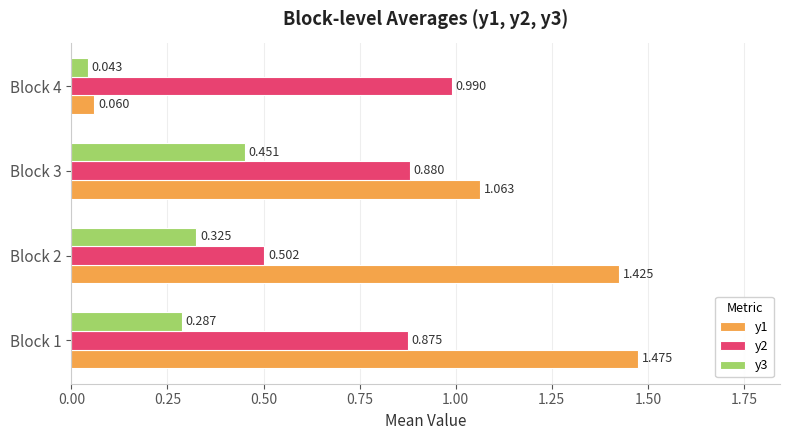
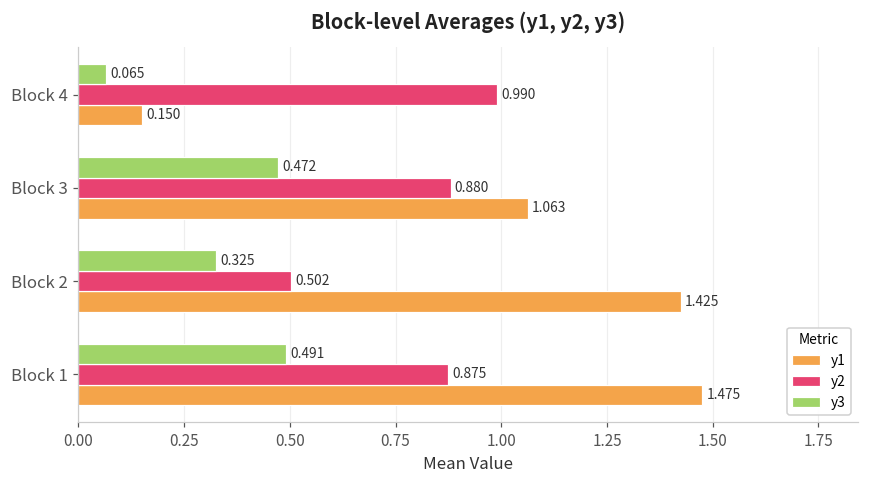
  {
    "y1": {
-     "Block 4": 0.060,
+     "Block 4": 0.150,
      "Block 3": 1.063,
      "Block 2": 1.425,
      "Block 1": 1.475
    },
    "y2": {
      "Block 4": 0.990,
      "Block 3": 0.880,
      "Block 2": 0.502,
      "Block 1": 0.875
    },
    "y3": {
-     "Block 4": 0.043,
-     "Block 3": 0.451,
+     "Block 4": 0.065,
+     "Block 3": 0.472,
      "Block 2": 0.325,
-     "Block 1": 0.287
+     "Block 1": 0.491
    }
  }
